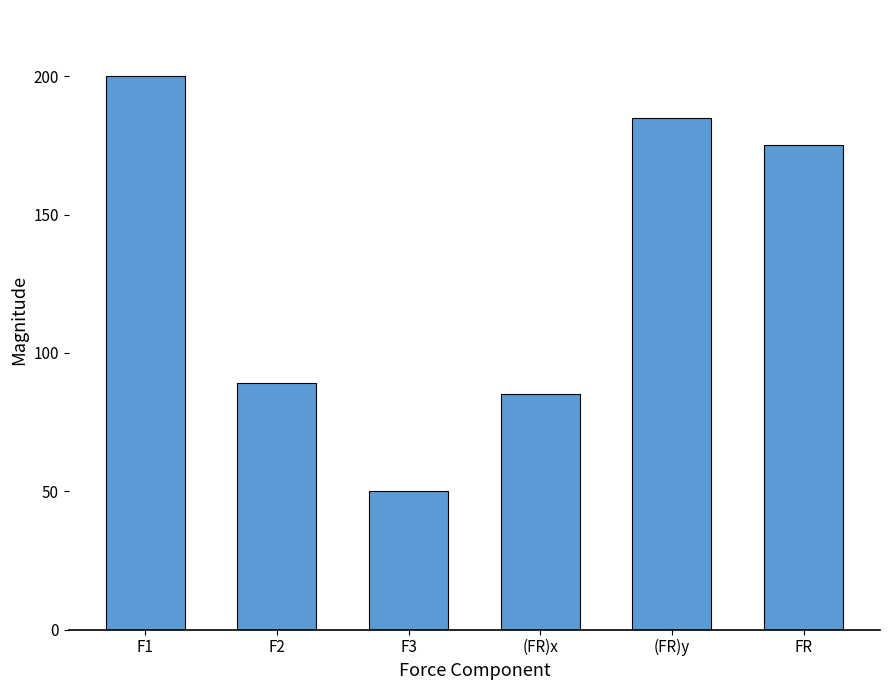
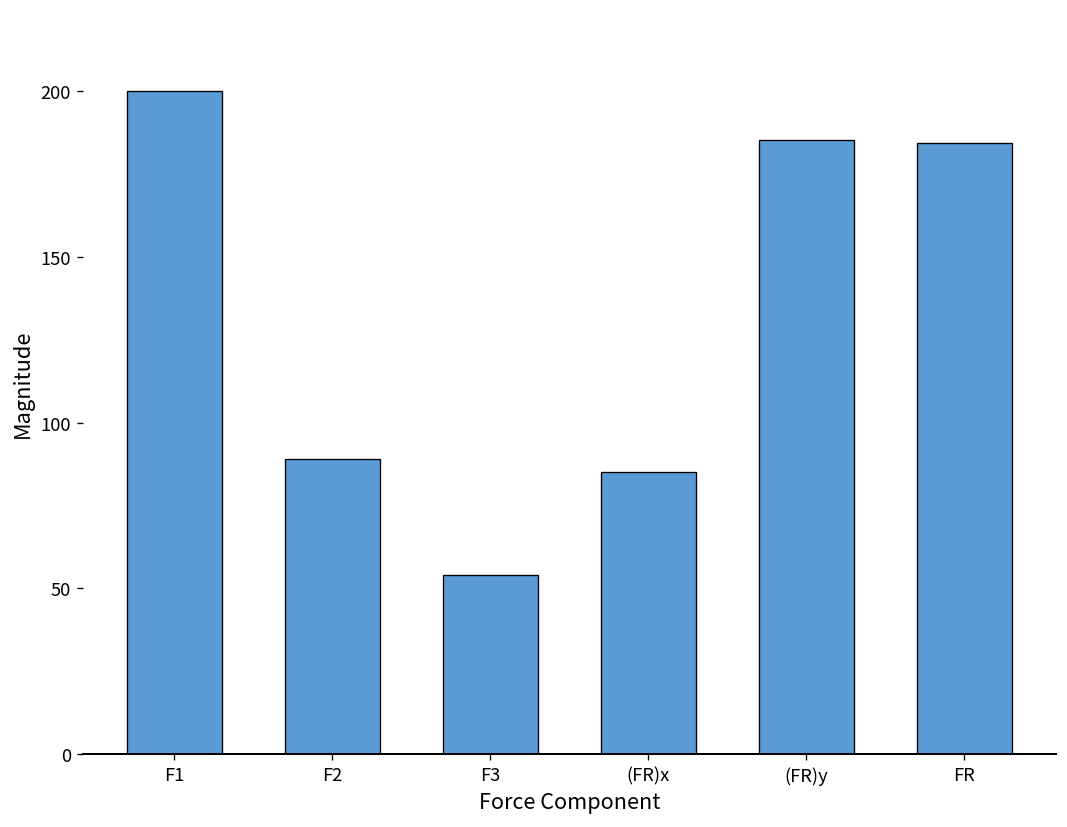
  {
    "F1": 200,
    "F2": 89,
-   "F3": 50,
+   "F3": 54,
    "(FR)x": 85,
    "(FR)y": 185,
-   "FR": 175
+   "FR": 184
  }
